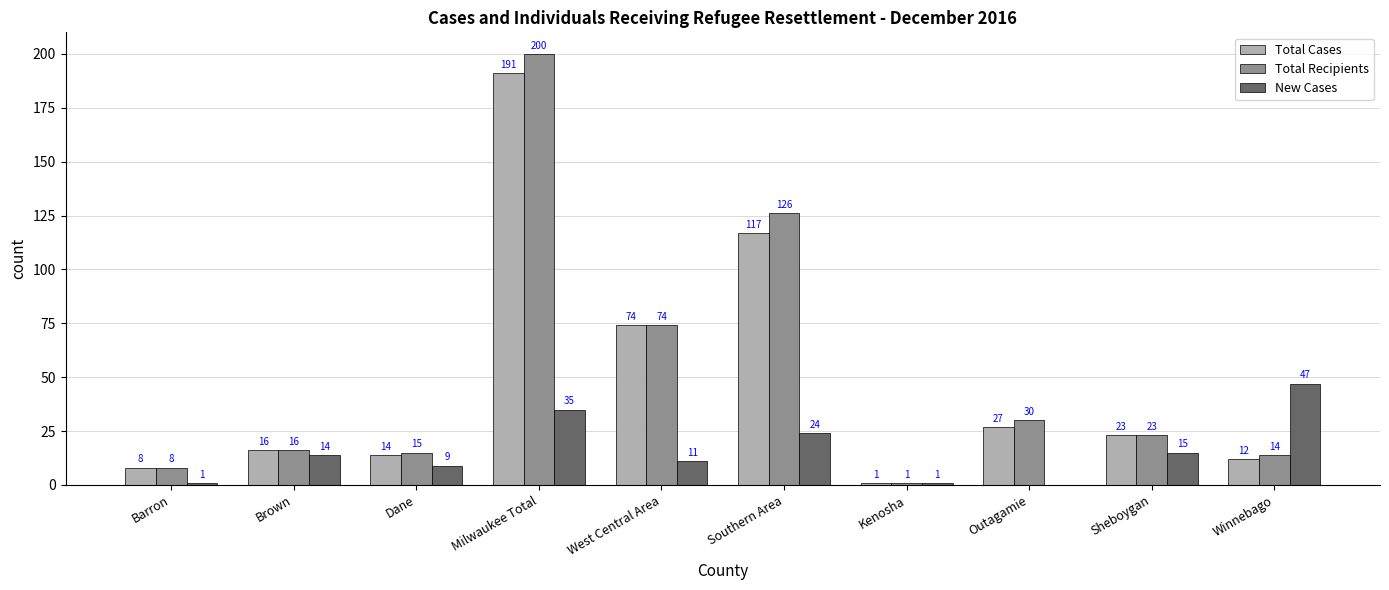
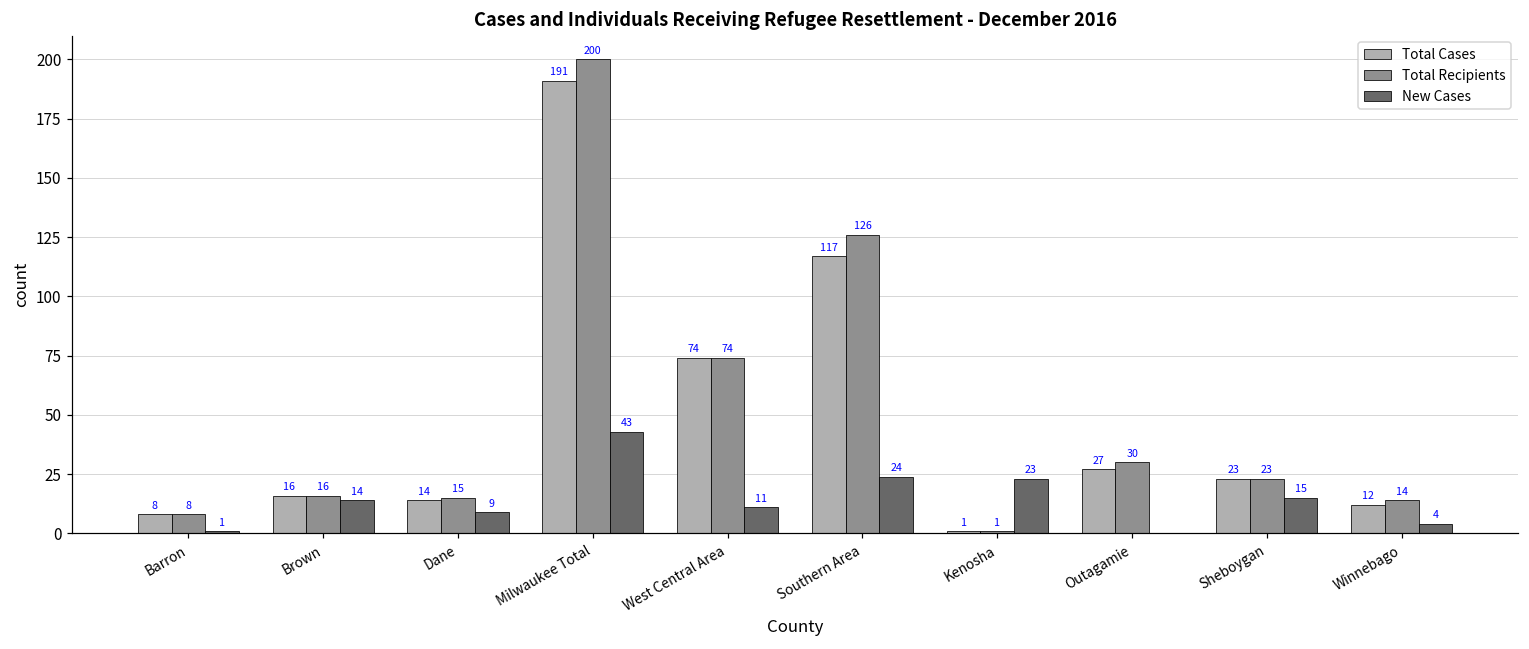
  {
    "New Cases": {
      "Barron": 1,
      "Brown": 14,
      "Dane": 9,
-     "Milwaukee Total": 35,
+     "Milwaukee Total": 43,
      "West Central Area": 11,
      "Southern Area": 24,
-     "Kenosha": 1,
+     "Kenosha": 23,
      "Sheboygan": 15,
-     "Winnebago": 47
+     "Winnebago": 4
    }
  }
